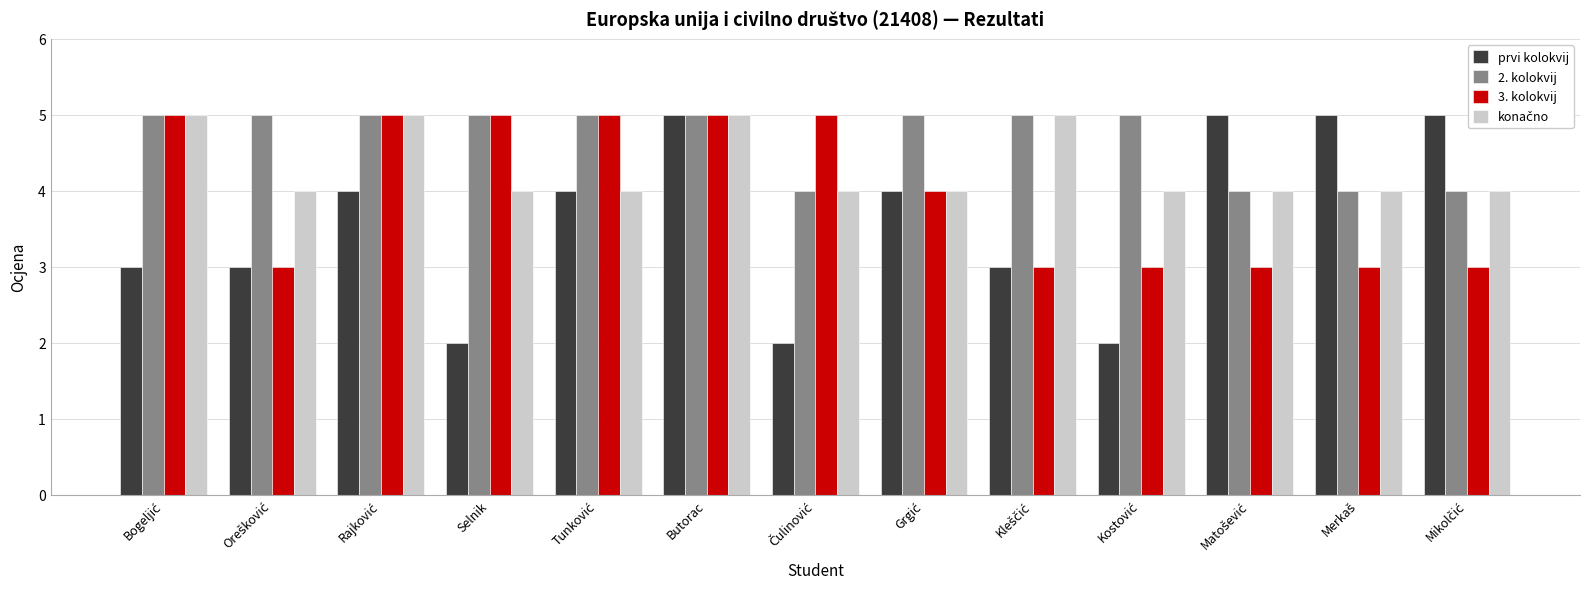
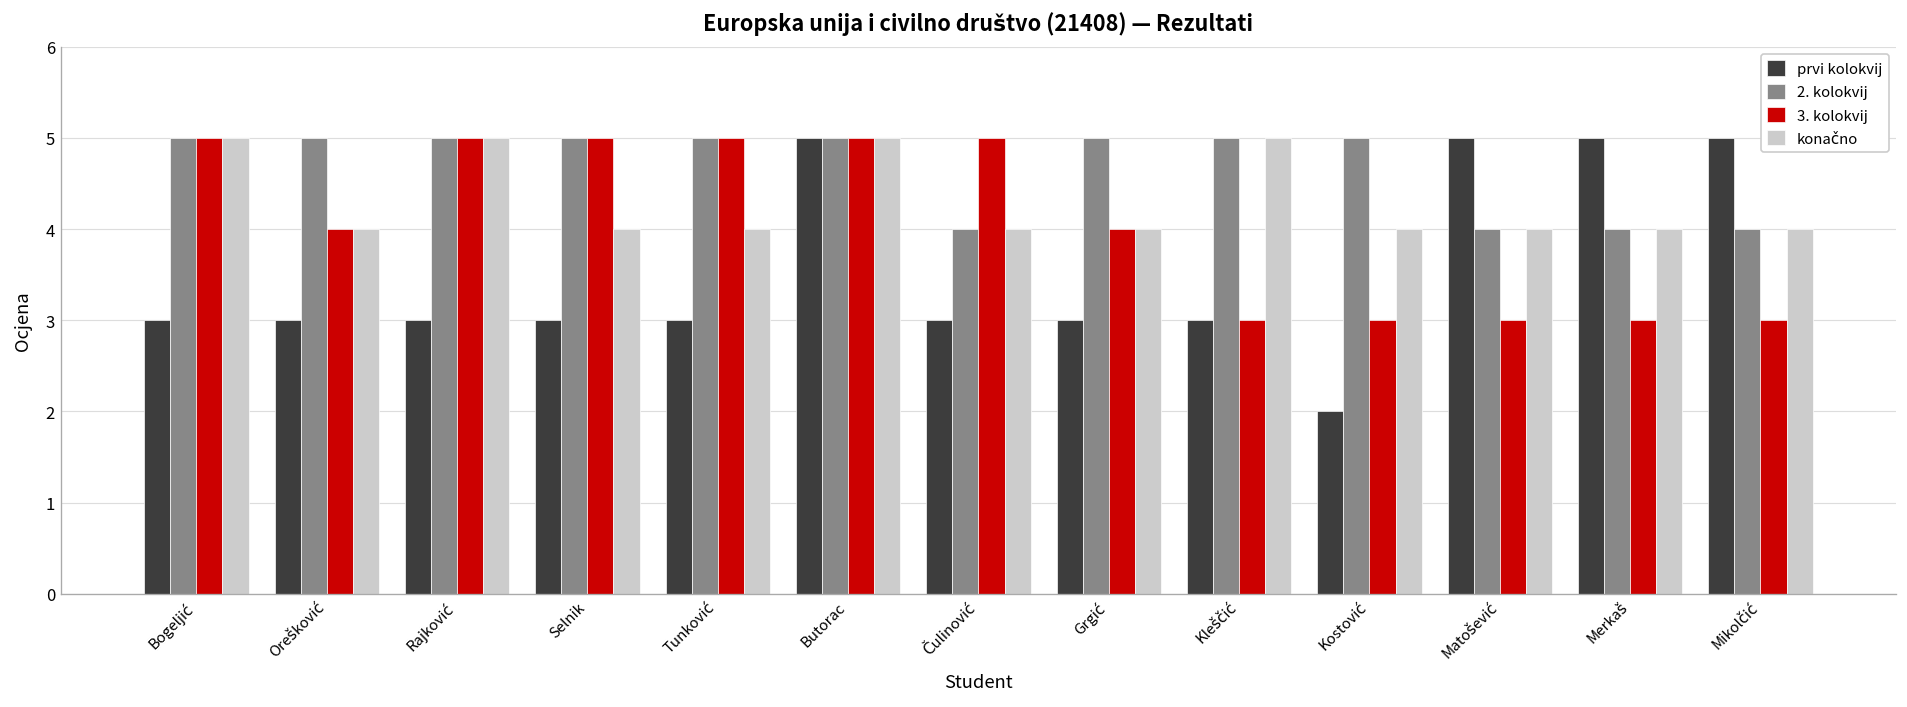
  {
    "prvi kolokvij": {
      "Bogeljić": 3,
      "Orešković": 3,
-     "Rajković": 4,
-     "Selnik": 2,
-     "Tunković": 4,
+     "Rajković": 3,
+     "Selnik": 3,
+     "Tunković": 3,
      "Butorac": 5,
-     "Čulinović": 2,
-     "Grgić": 4,
+     "Čulinović": 3,
+     "Grgić": 3,
      "Kleščić": 3,
      "Kostović": 2,
      "Matošević": 5,
      "Merkaš": 5,
      "Mikolčić": 5
    },
    "2. kolokvij": {
      "Bogeljić": 5,
      "Orešković": 5,
      "Rajković": 5,
      "Selnik": 5,
      "Tunković": 5,
      "Butorac": 5,
      "Čulinović": 4,
      "Grgić": 5,
      "Kleščić": 5,
      "Kostović": 5,
      "Matošević": 4,
      "Merkaš": 4,
      "Mikolčić": 4
    },
    "3. kolokvij": {
      "Bogeljić": 5,
-     "Orešković": 3,
+     "Orešković": 4,
      "Rajković": 5,
      "Selnik": 5,
      "Tunković": 5,
      "Butorac": 5,
      "Čulinović": 5,
      "Grgić": 4,
      "Kleščić": 3,
      "Kostović": 3,
      "Matošević": 3,
      "Merkaš": 3,
      "Mikolčić": 3
    },
    "konačno": {
      "Bogeljić": 5,
      "Orešković": 4,
      "Rajković": 5,
      "Selnik": 4,
      "Tunković": 4,
      "Butorac": 5,
      "Čulinović": 4,
      "Grgić": 4,
      "Kleščić": 5,
      "Kostović": 4,
      "Matošević": 4,
      "Merkaš": 4,
      "Mikolčić": 4
    }
  }
